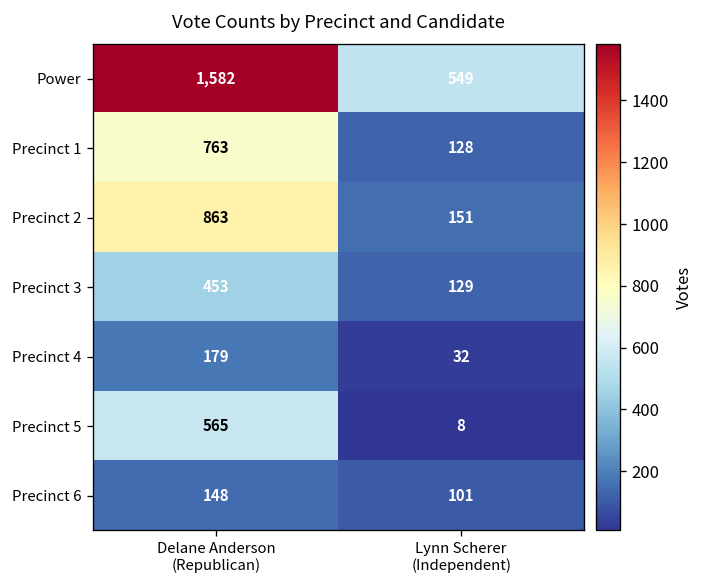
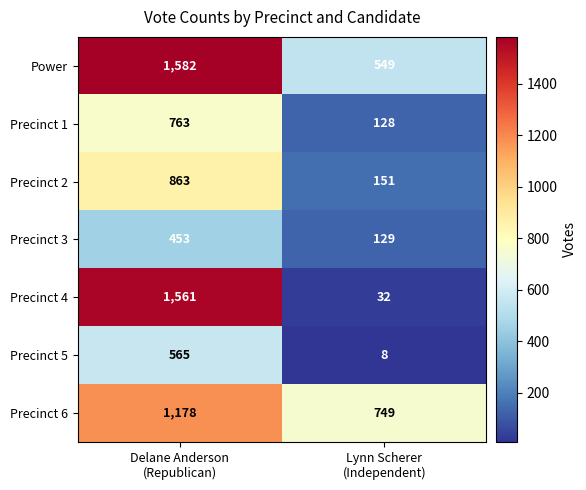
  {
    "Power": {
      "Delane Anderson (Republican)": "1,582",
      "Lynn Scherer (Independent)": "549"
    },
    "Precinct 1": {
      "Delane Anderson (Republican)": "763",
      "Lynn Scherer (Independent)": "128"
    },
    "Precinct 2": {
      "Delane Anderson (Republican)": "863",
      "Lynn Scherer (Independent)": "151"
    },
    "Precinct 3": {
      "Delane Anderson (Republican)": "453",
      "Lynn Scherer (Independent)": "129"
    },
    "Precinct 4": {
-     "Delane Anderson (Republican)": "179",
+     "Delane Anderson (Republican)": "1,561",
      "Lynn Scherer (Independent)": "32"
    },
    "Precinct 5": {
      "Delane Anderson (Republican)": "565",
      "Lynn Scherer (Independent)": "8"
    },
    "Precinct 6": {
-     "Delane Anderson (Republican)": "148",
-     "Lynn Scherer (Independent)": "101"
+     "Delane Anderson (Republican)": "1,178",
+     "Lynn Scherer (Independent)": "749"
    }
  }
